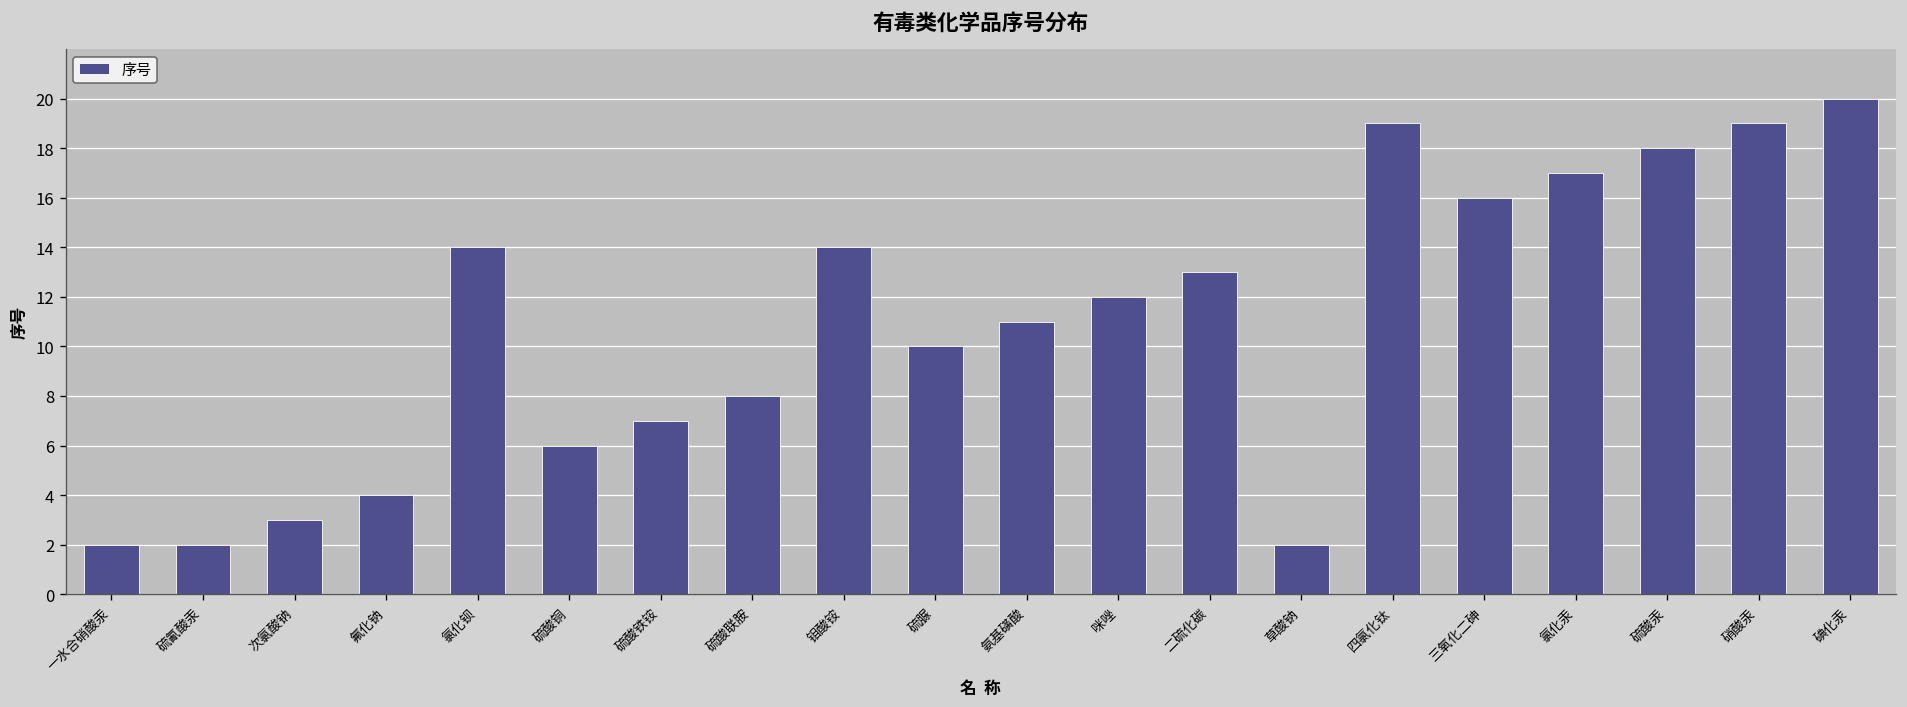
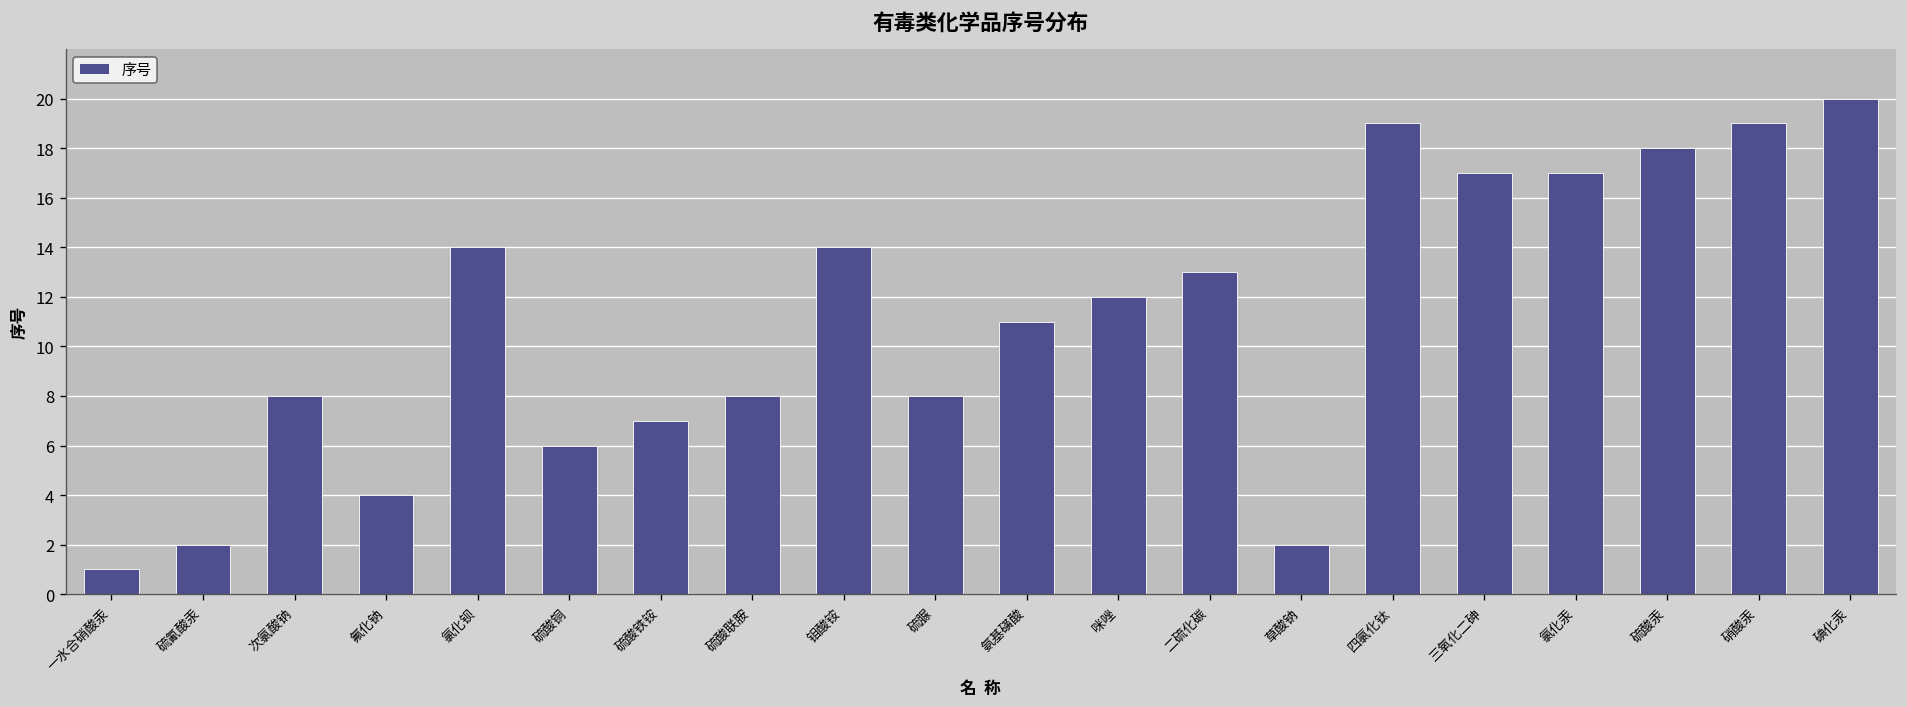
  {
-   "一水合硝酸汞": 2,
+   "一水合硝酸汞": 1,
    "硫氰酸汞": 2,
-   "次氯酸钠": 3,
+   "次氯酸钠": 8,
    "氟化钠": 4,
    "氯化钡": 14,
    "硫酸铜": 6,
    "硫酸铁铵": 7,
    "硫酸联胺": 8,
    "钼酸铵": 14,
-   "硫脲": 10,
+   "硫脲": 8,
    "氨基磺酸": 11,
    "咪唑": 12,
    "二硫化碳": 13,
    "草酸钠": 2,
    "四氯化钛": 19,
-   "三氧化二砷": 16,
+   "三氧化二砷": 17,
    "氯化汞": 17,
    "硫酸汞": 18,
    "硝酸汞": 19,
    "碘化汞": 20
  }
